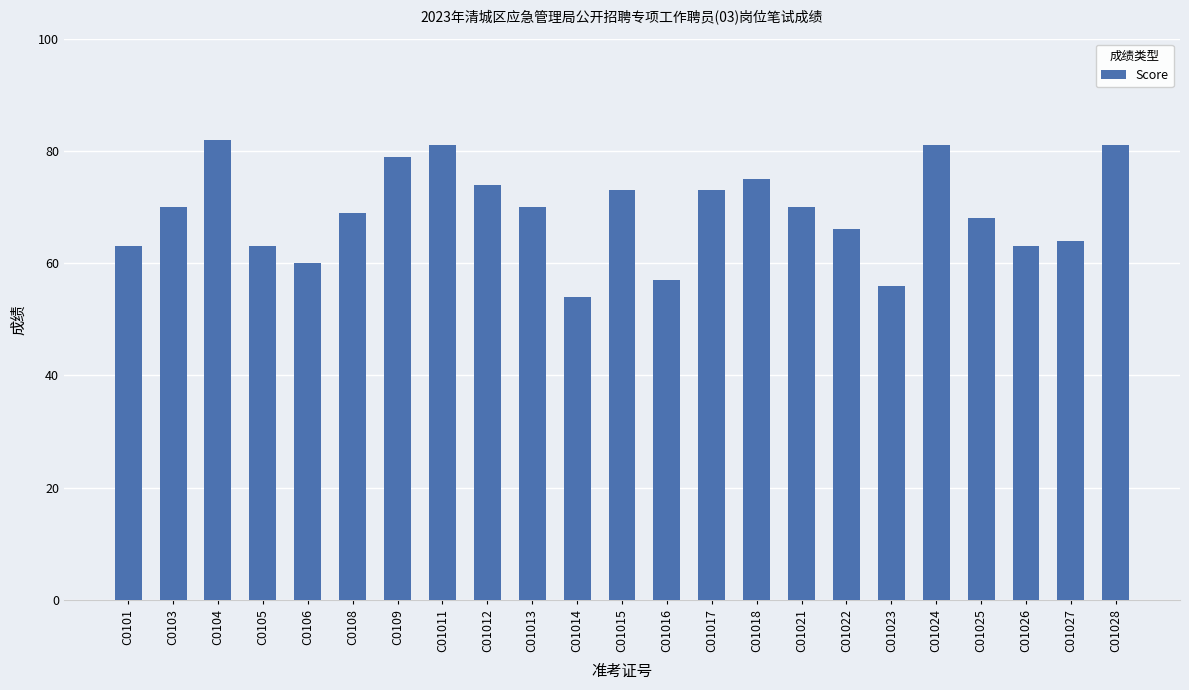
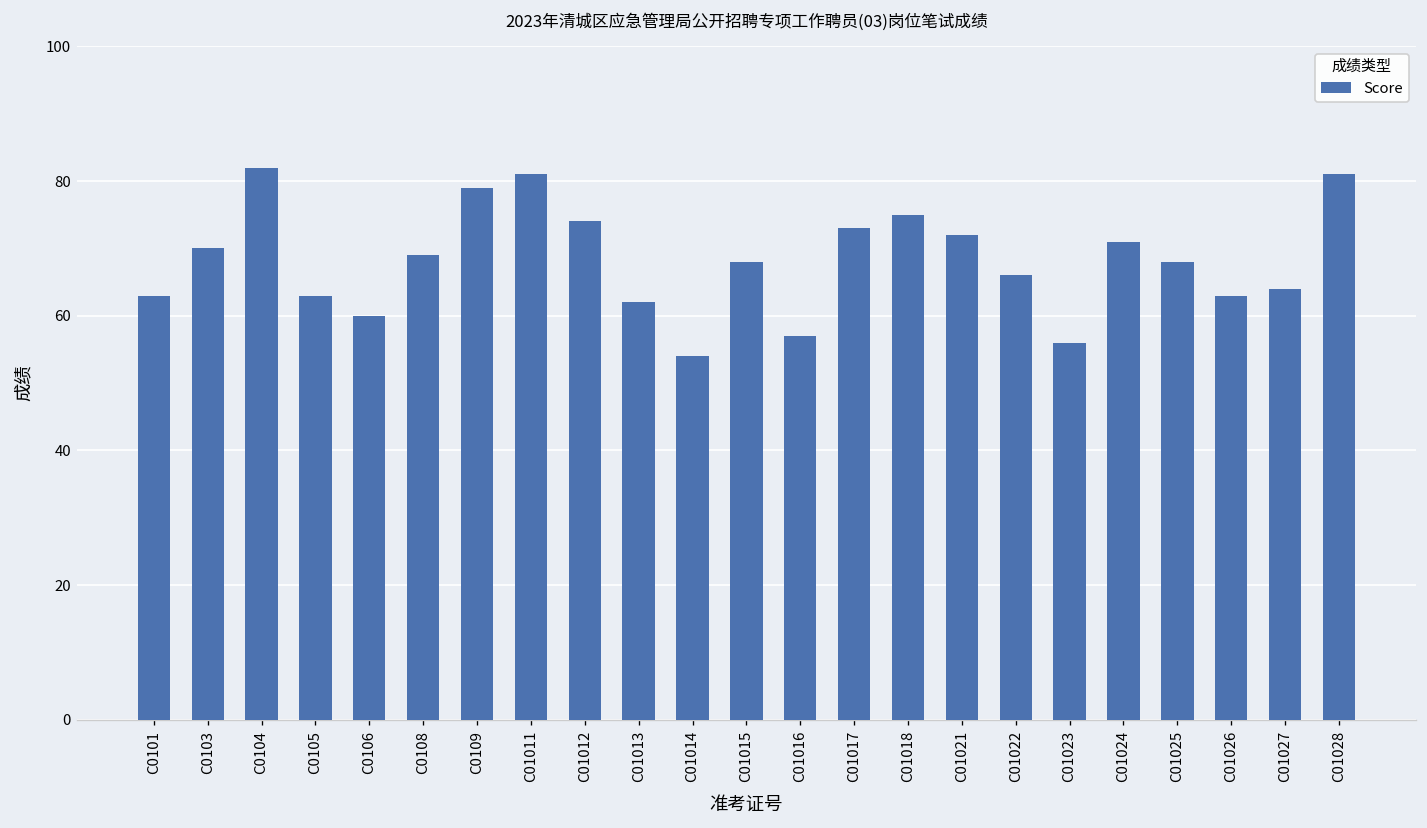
  {
    "C0101": 63,
    "C0103": 70,
    "C0104": 82,
    "C0105": 63,
    "C0106": 60,
    "C0108": 69,
    "C0109": 79,
    "C01011": 81,
    "C01012": 74,
-   "C01013": 70,
+   "C01013": 62,
    "C01014": 54,
-   "C01015": 73,
+   "C01015": 68,
    "C01016": 57,
    "C01017": 73,
    "C01018": 75,
-   "C01021": 70,
+   "C01021": 72,
    "C01022": 66,
    "C01023": 56,
-   "C01024": 81,
+   "C01024": 71,
    "C01025": 68,
    "C01026": 63,
    "C01027": 64,
    "C01028": 81
  }
